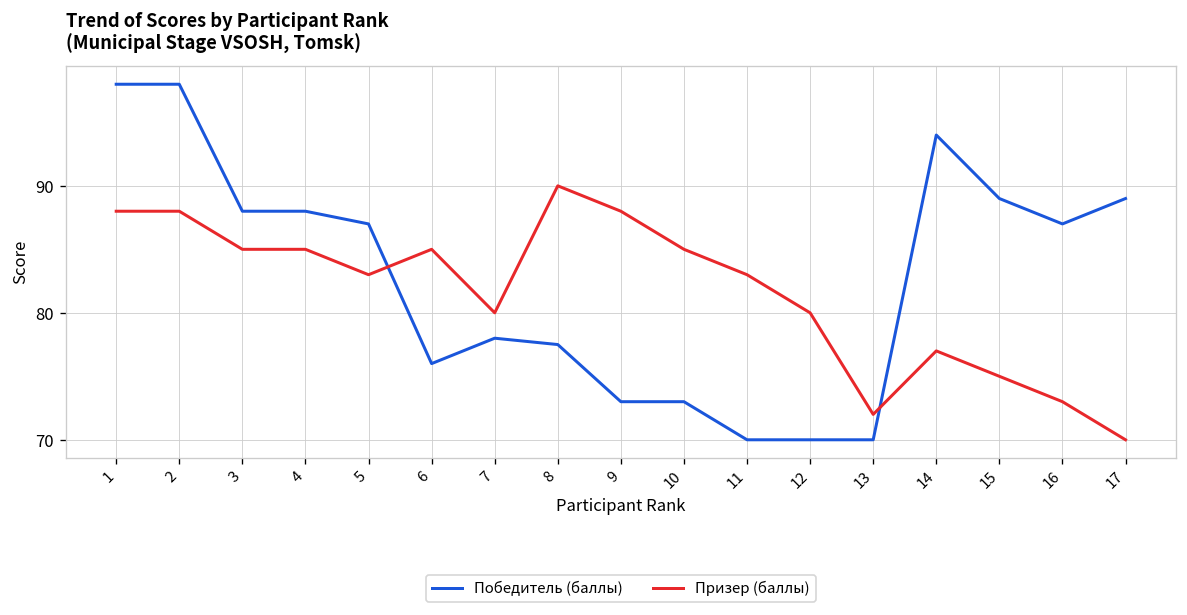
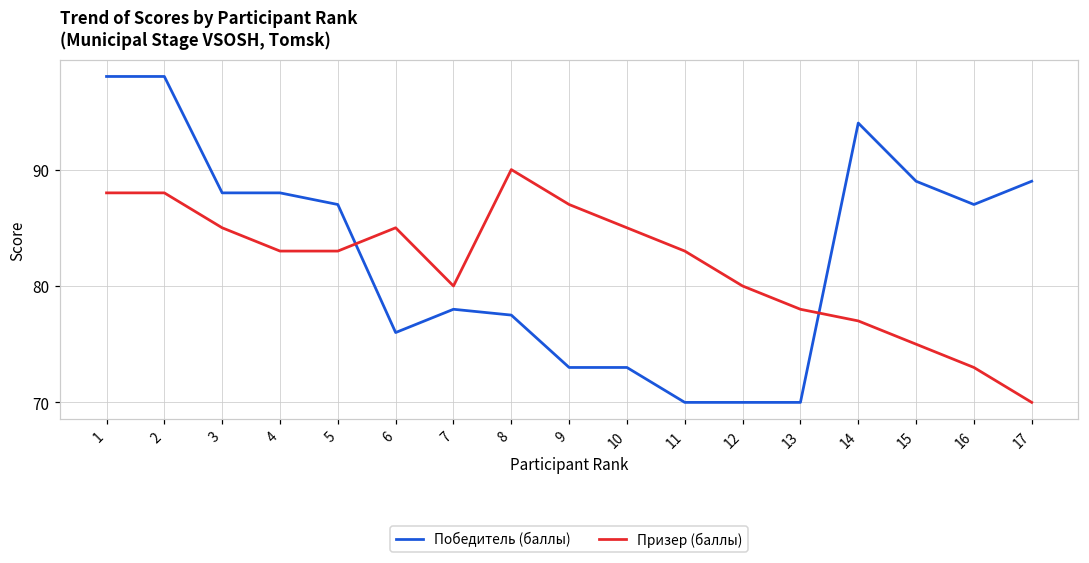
  {
    "Победитель (баллы)": {
      "1": 98,
      "2": 98,
      "3": 88,
      "4": 88,
      "5": 87,
      "6": 76,
      "7": 78,
      "8": 77.5,
      "9": 73,
      "10": 73,
      "11": 70,
      "12": 70,
      "13": 70,
      "14": 94,
      "15": 89,
      "16": 87,
      "17": 89
    },
    "Призер (баллы)": {
      "1": 88,
      "2": 88,
      "3": 85,
-     "4": 85,
+     "4": 83,
      "5": 83,
      "6": 85,
      "7": 80,
      "8": 90,
-     "9": 88,
+     "9": 87,
      "10": 85,
      "11": 83,
      "12": 80,
-     "13": 72,
+     "13": 78,
      "14": 77,
      "15": 75,
      "16": 73,
      "17": 70
    }
  }
